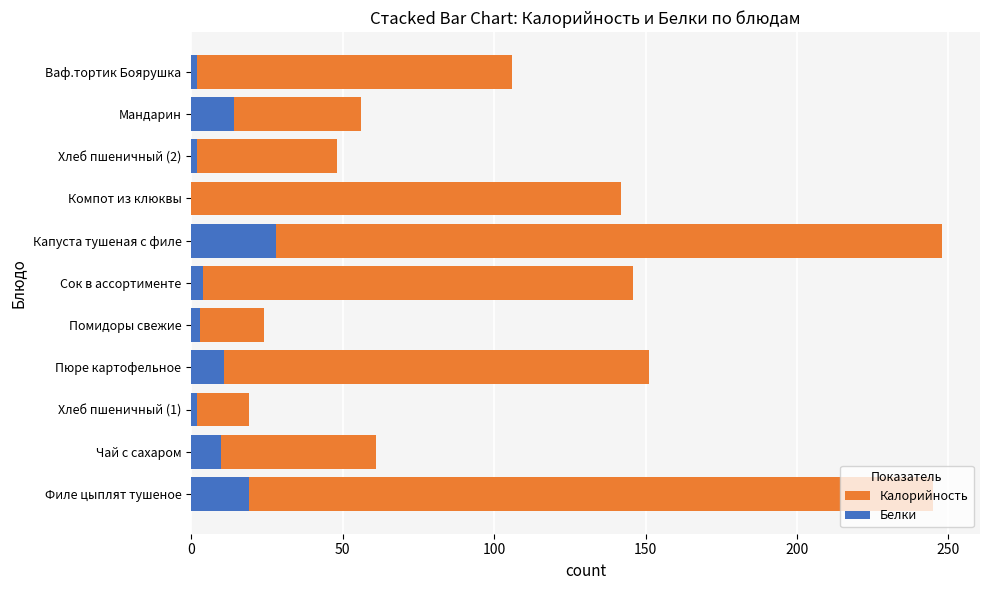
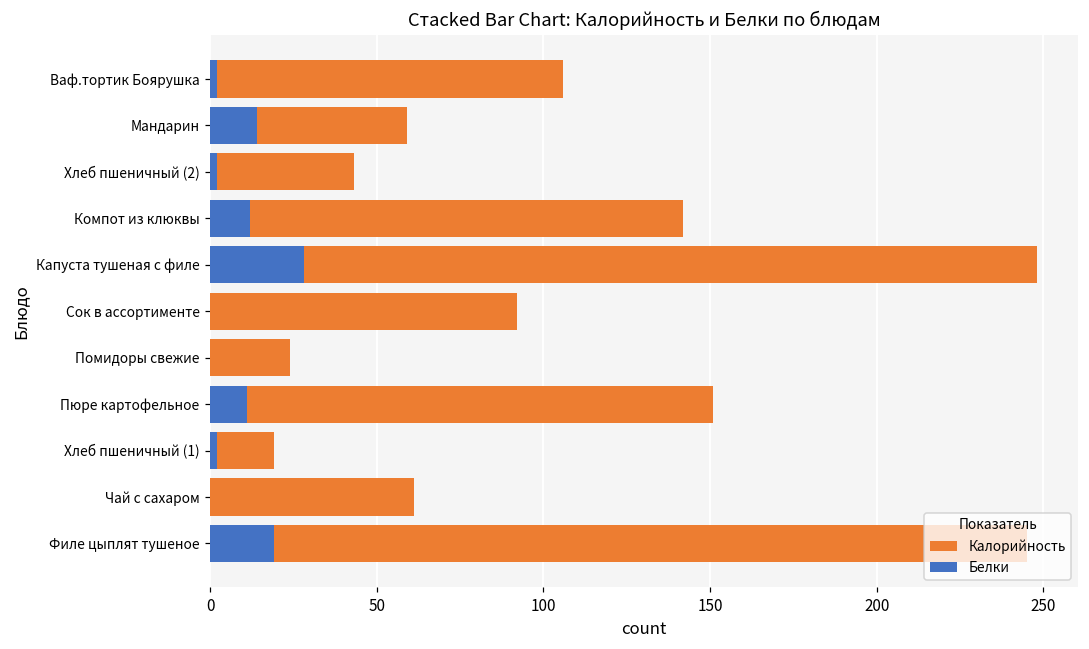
  {
    "Калорийность": {
      "Ваф.тортик Боярушка": 106,
-     "Мандарин": 56,
-     "Хлеб пшеничный (2)": 48,
+     "Мандарин": 59,
+     "Хлеб пшеничный (2)": 43,
      "Компот из клюквы": 142,
      "Капуста тушеная с филе": 248,
-     "Сок в ассортименте": 146,
+     "Сок в ассортименте": 92,
      "Помидоры свежие": 24,
      "Пюре картофельное": 151,
      "Хлеб пшеничный (1)": 19,
      "Чай с сахаром": 61
    },
    "Белки": {
-     "Компот из клюквы": 0,
-     "Сок в ассортименте": 4,
-     "Помидоры свежие": 3,
-     "Чай с сахаром": 10
+     "Компот из клюквы": 12,
+     "Сок в ассортименте": 0,
+     "Помидоры свежие": 0,
+     "Чай с сахаром": 0
    }
  }
